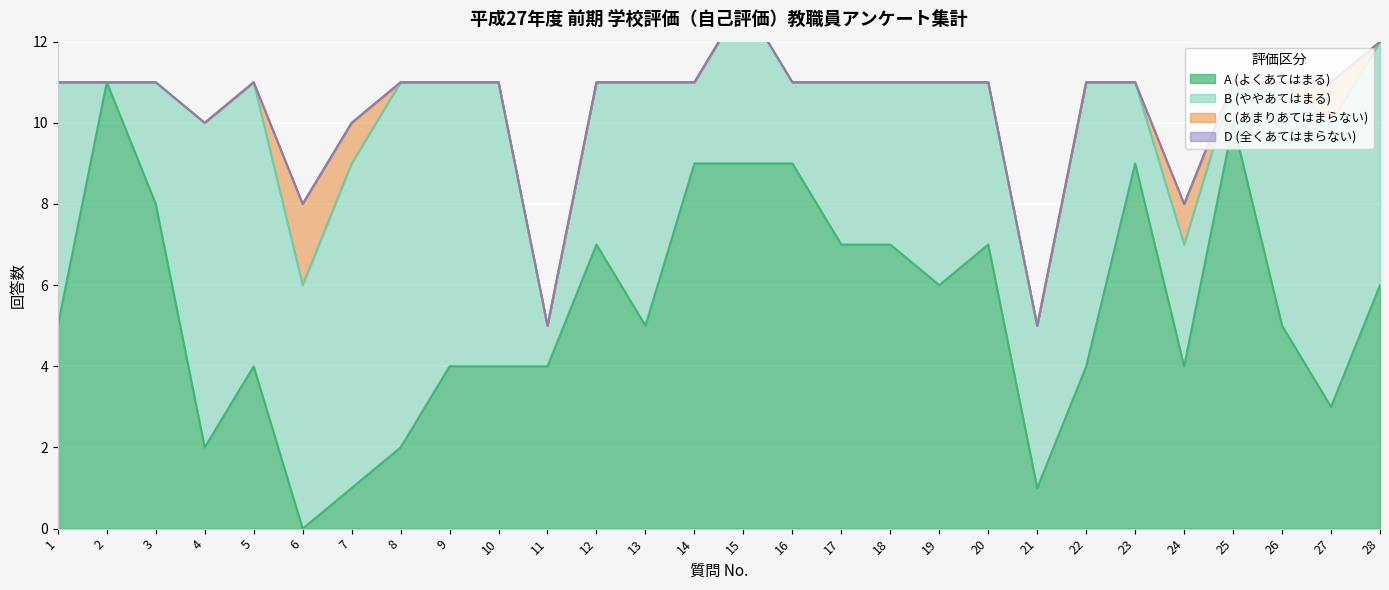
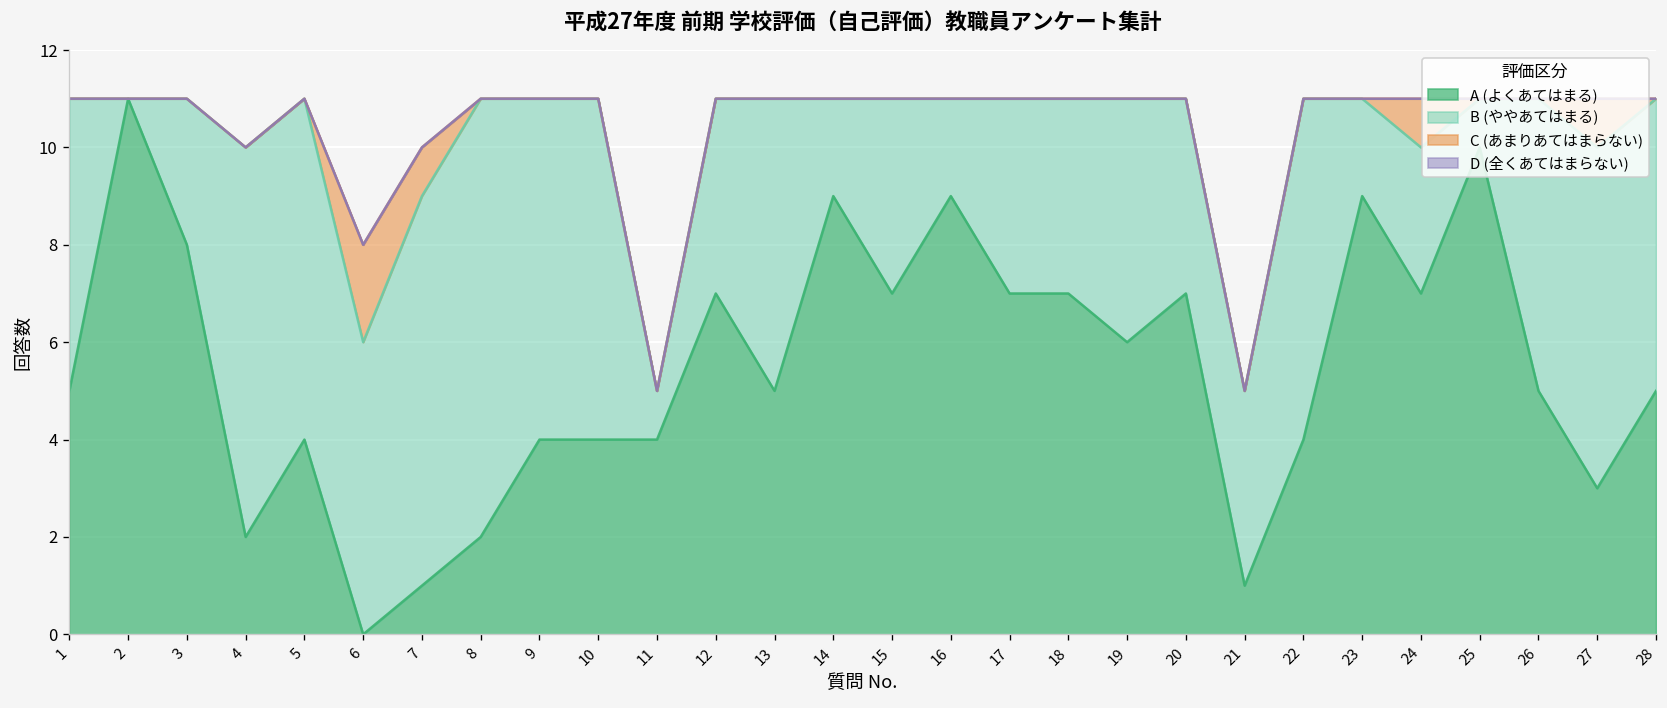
  {
    "A (よくあてはまる)": {
      "1": 5,
      "3": 8,
      "4": 2,
      "5": 4,
      "6": 0,
      "7": 1,
      "8": 2,
      "9": 4,
      "10": 4,
      "11": 4,
      "12": 7,
      "13": 5,
      "14": 9,
-     "15": 9,
+     "15": 7,
      "16": 9,
      "17": 7,
      "18": 7,
      "19": 6,
      "20": 7,
      "21": 1,
      "22": 4,
      "23": 9,
-     "24": 4,
+     "24": 7,
      "26": 5,
      "27": 3,
-     "28": 6
+     "28": 5
    },
    "B (ややあてはまる)": {
      "6": 6,
      "7": 8,
      "24": 3
    }
  }
